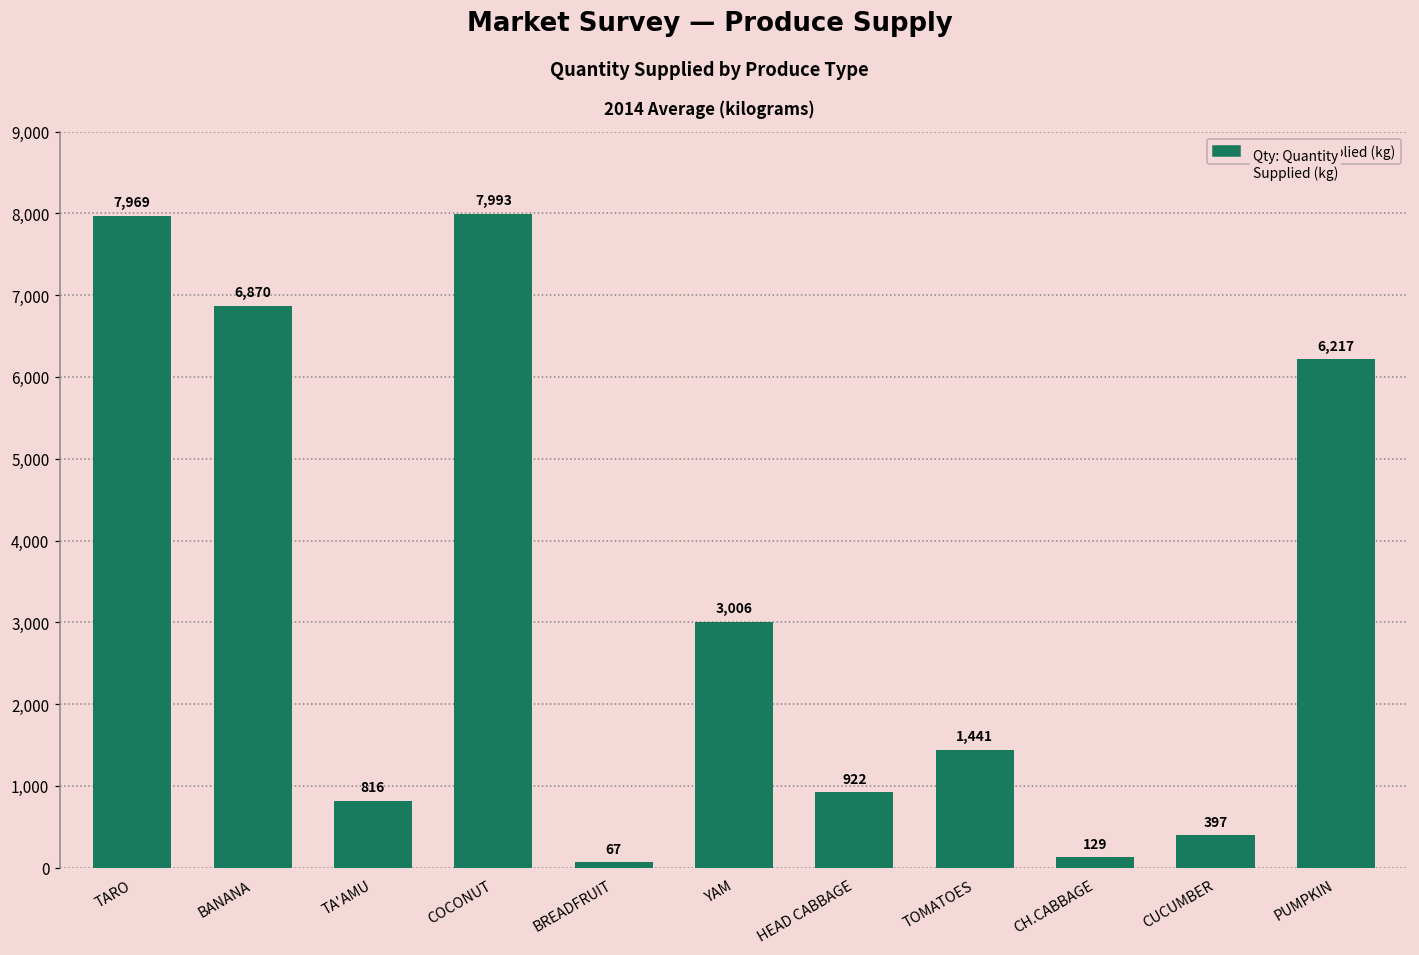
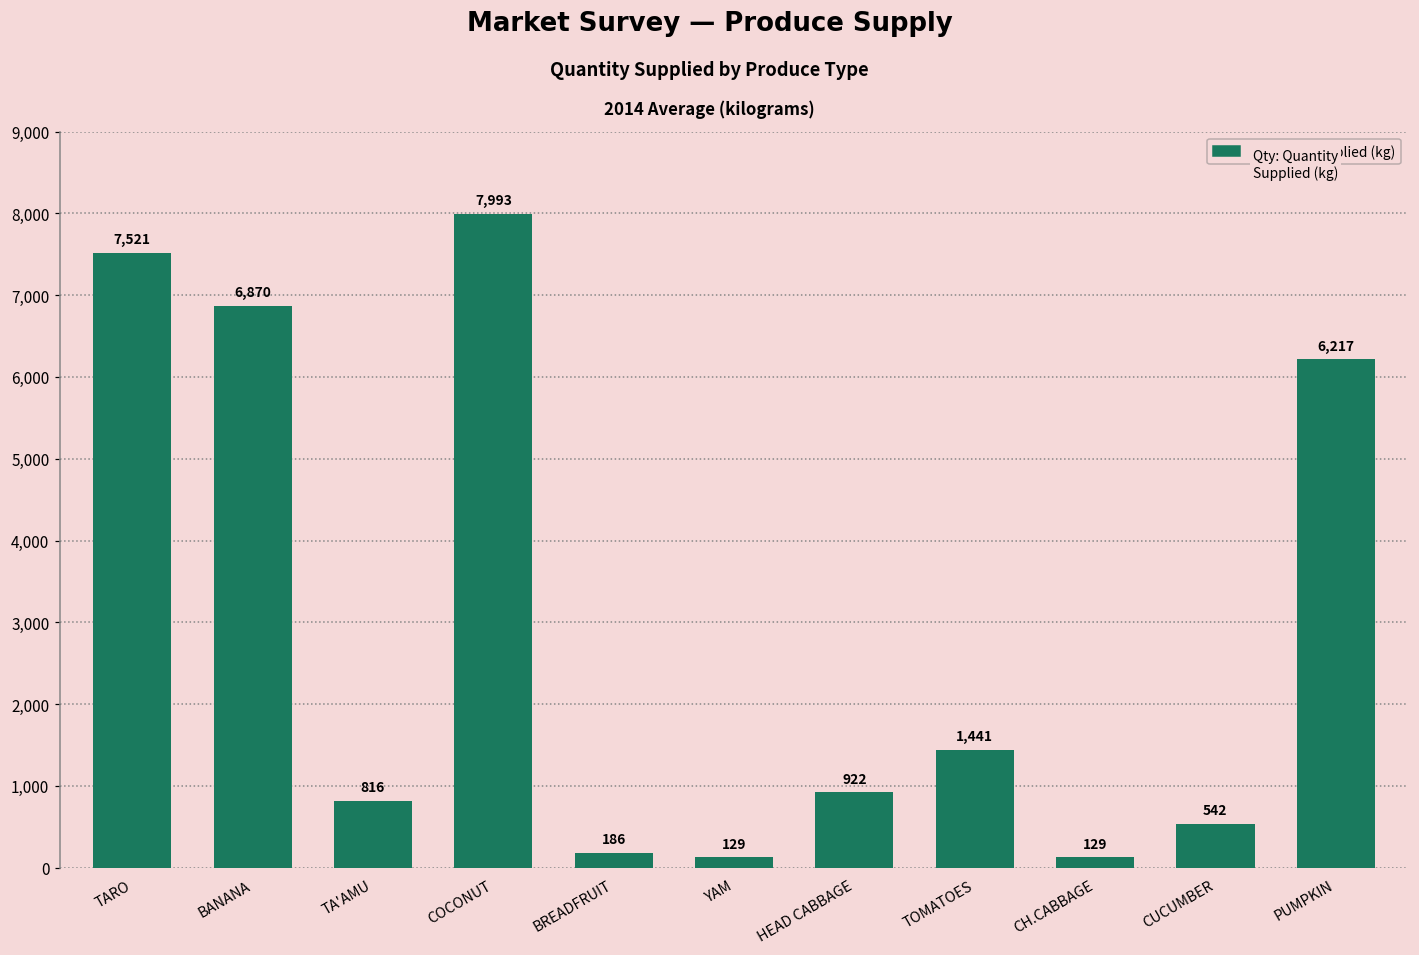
  {
-   "TARO": "7,969",
+   "TARO": "7,521",
    "BANANA": "6,870",
    "TA'AMU": "816",
    "COCONUT": "7,993",
-   "BREADFRUIT": "67",
-   "YAM": "3,006",
+   "BREADFRUIT": "186",
+   "YAM": "129",
    "HEAD CABBAGE": "922",
    "TOMATOES": "1,441",
    "CH.CABBAGE": "129",
-   "CUCUMBER": "397",
+   "CUCUMBER": "542",
    "PUMPKIN": "6,217"
  }
